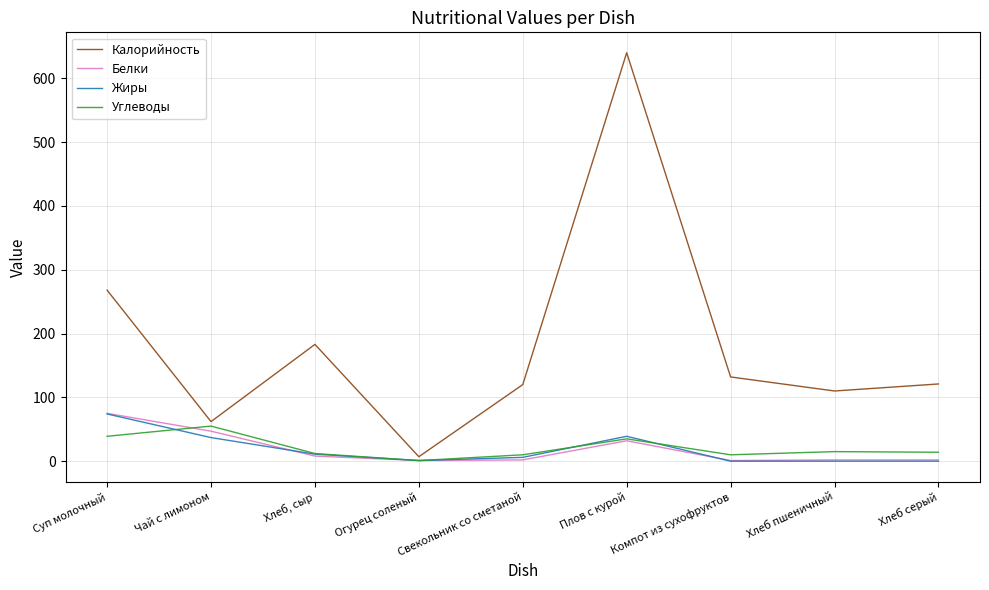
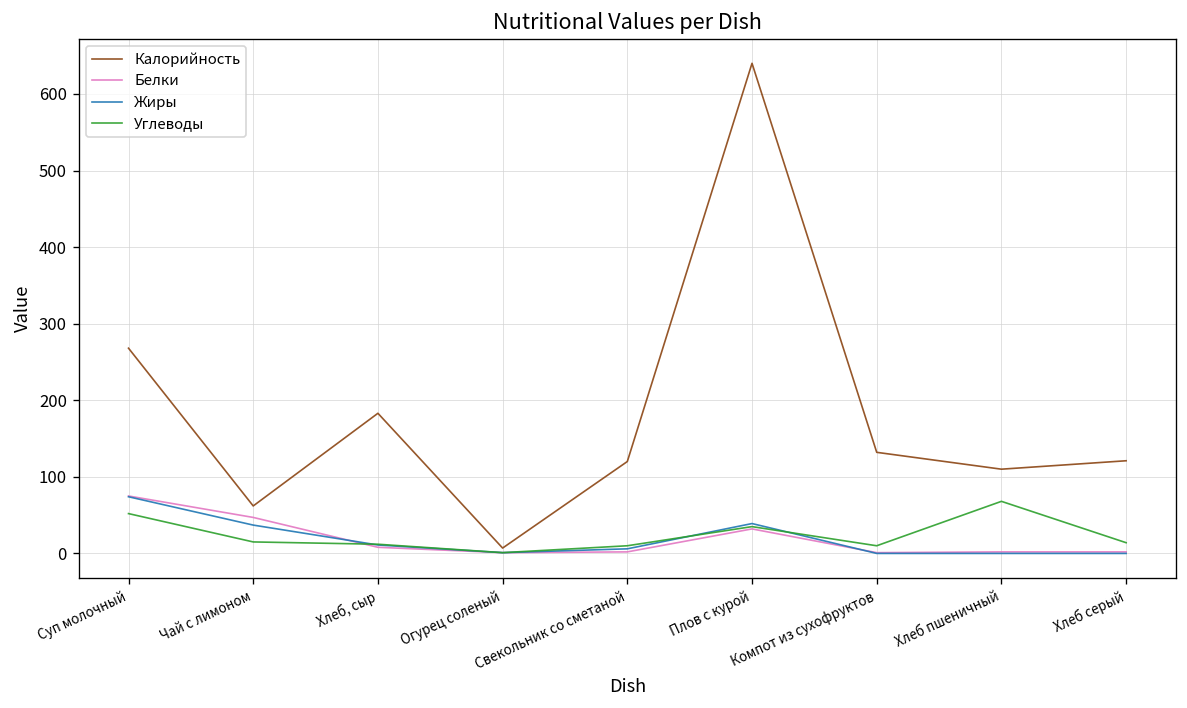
  {
    "Калорийность": {
      "Суп молочный": 270,
      "Чай с лимоном": 60,
      "Хлеб, сыр": 180,
      "Огурец соленый": 10,
      "Свекольник со сметаной": 120,
      "Плов с курой": 640,
      "Компот из сухофруктов": 130,
      "Хлеб пшеничный": 110,
      "Хлеб серый": 120
    },
    "Белки": {
      "Чай с лимоном": 50
    },
    "Жиры": {
      "Чай с лимоном": 40
    },
    "Углеводы": {
-     "Суп молочный": 40,
-     "Чай с лимоном": 60,
+     "Суп молочный": 50,
+     "Чай с лимоном": 20,
      "Свекольник со сметаной": 10,
      "Компот из сухофруктов": 10,
-     "Хлеб пшеничный": 20,
+     "Хлеб пшеничный": 70,
      "Хлеб серый": 10
    }
  }
